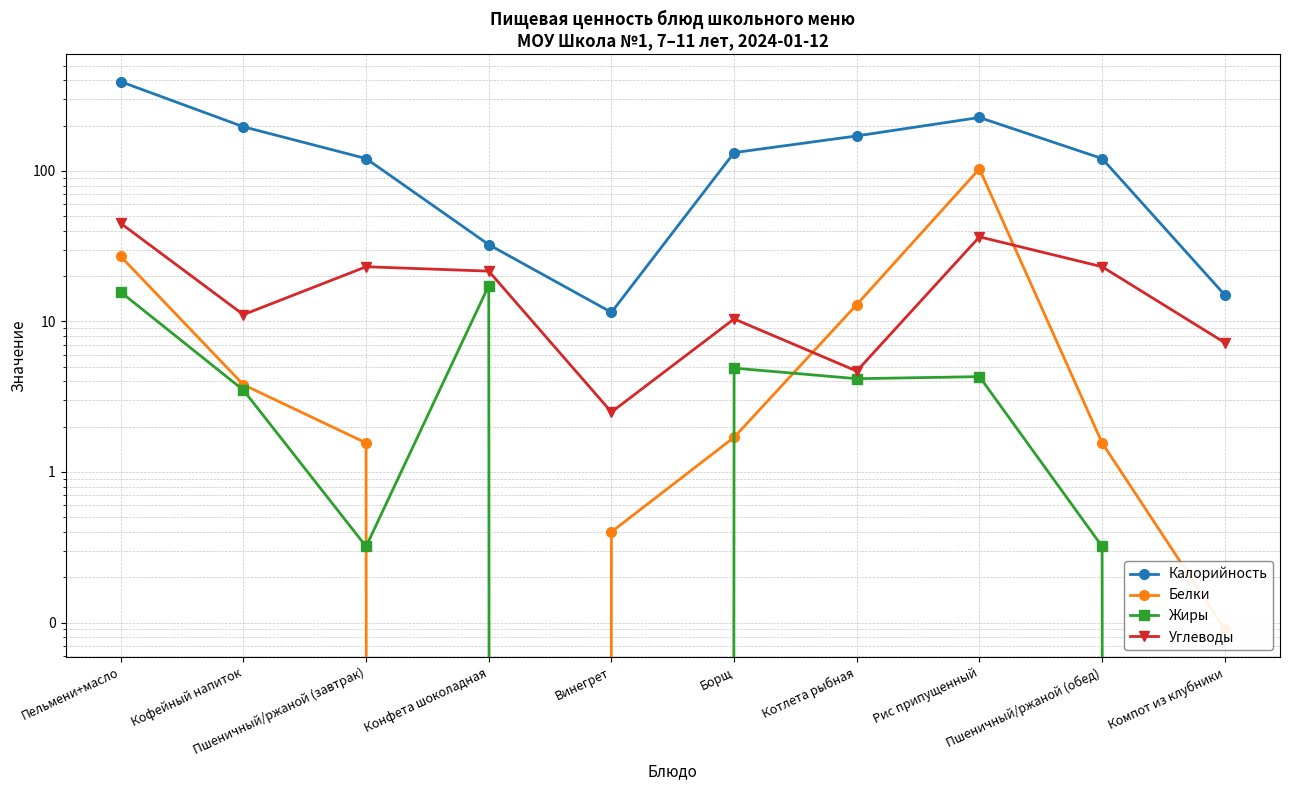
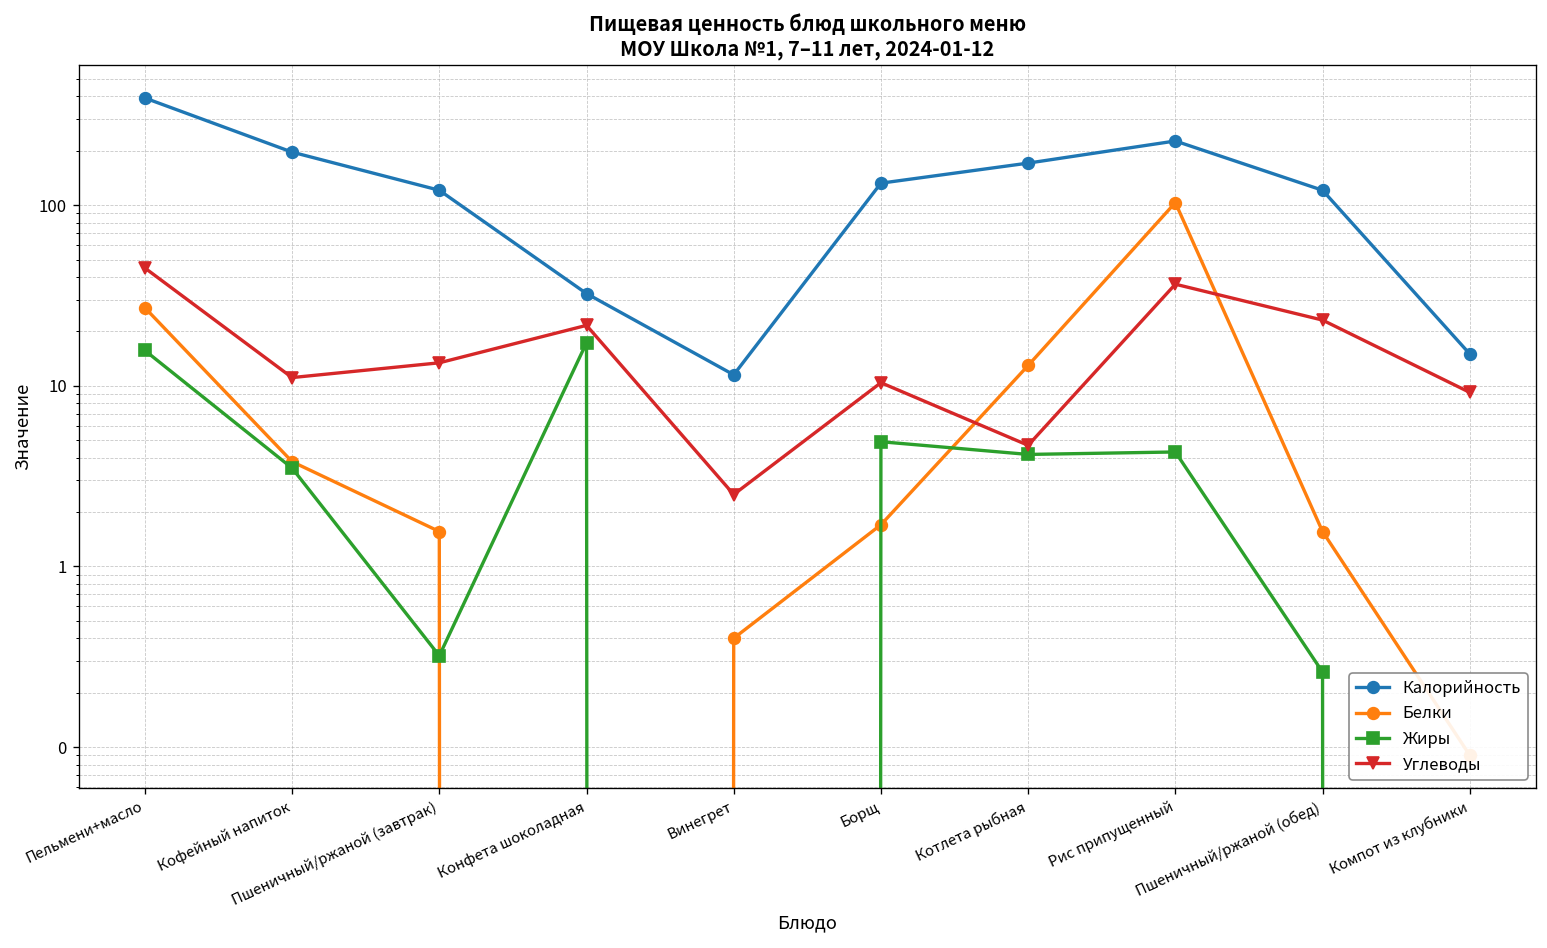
  {
    "Калорийность": {
      "Пельмени+масло": 390,
      "Кофейный напиток": 200,
      "Пшеничный/ржаной (завтрак)": 120,
      "Конфета шоколадная": 32,
      "Винегрет": 12,
      "Борщ": 130,
      "Котлета рыбная": 170,
      "Рис припущенный": 230,
      "Пшеничный/ржаной (обед)": 120,
      "Компот из клубники": 15
    },
    "Белки": {
      "Пельмени+масло": 27,
      "Кофейный напиток": 3.8,
      "Пшеничный/ржаной (завтрак)": 1.6,
      "Винегрет": 0.40,
      "Борщ": 1.7,
      "Котлета рыбная": 13,
      "Рис припущенный": 100,
      "Пшеничный/ржаной (обед)": 1.6
    },
    "Жиры": {
      "Пельмени+масло": 16,
      "Кофейный напиток": 3.5,
      "Пшеничный/ржаной (завтрак)": 0.32,
      "Конфета шоколадная": 17,
      "Борщ": 4.9,
      "Котлета рыбная": 4.2,
      "Рис припущенный": 4.3,
-     "Пшеничный/ржаной (обед)": 0.32
+     "Пшеничный/ржаной (обед)": 0.26
    },
    "Углеводы": {
      "Пельмени+масло": 45,
      "Кофейный напиток": 11,
-     "Пшеничный/ржаной (завтрак)": 23,
+     "Пшеничный/ржаной (завтрак)": 13,
      "Конфета шоколадная": 22,
      "Винегрет": 2.5,
      "Борщ": 10,
      "Котлета рыбная": 4.7,
      "Рис припущенный": 37,
      "Пшеничный/ржаной (обед)": 23,
-     "Компот из клубники": 7
+     "Компот из клубники": 9
    }
  }
